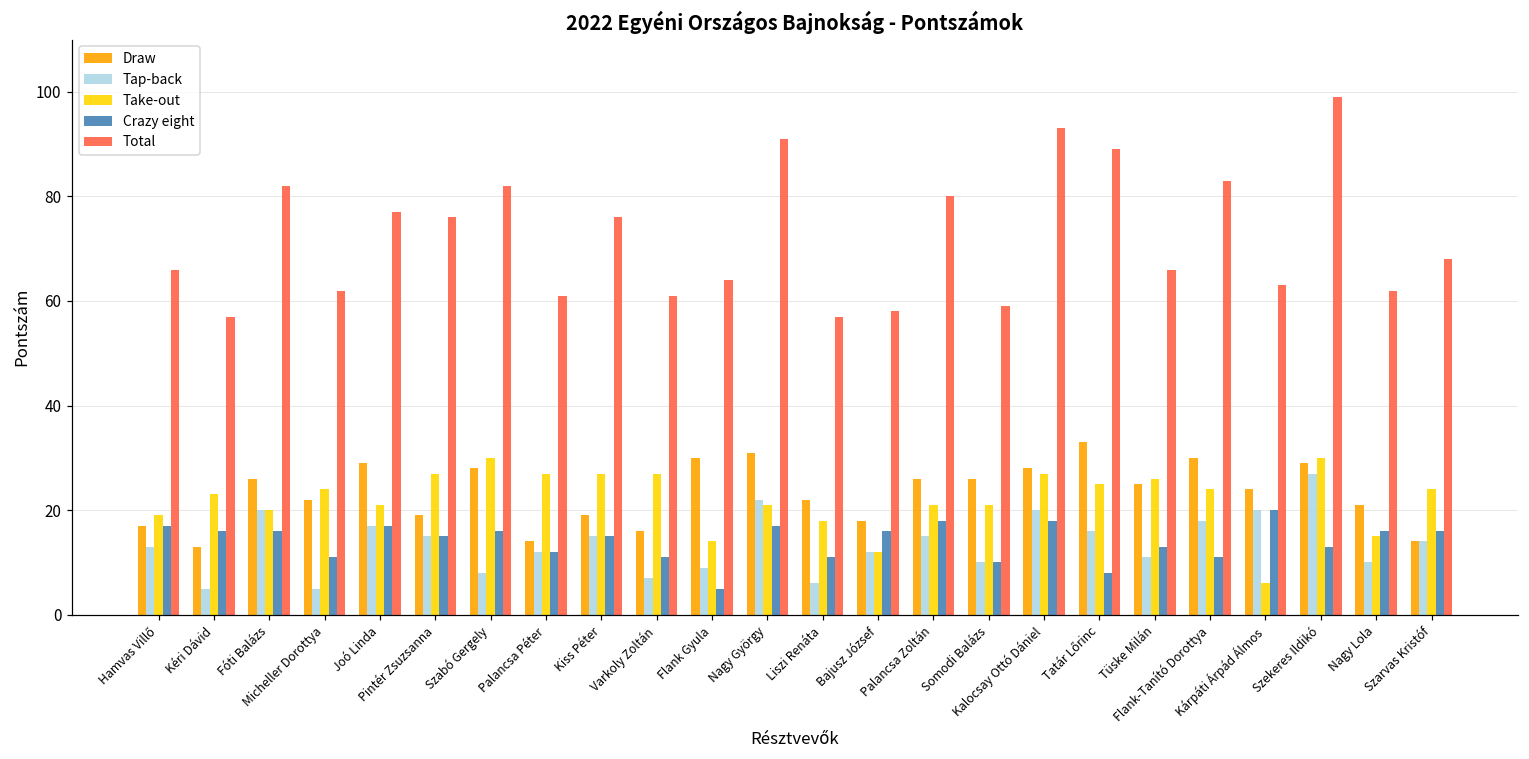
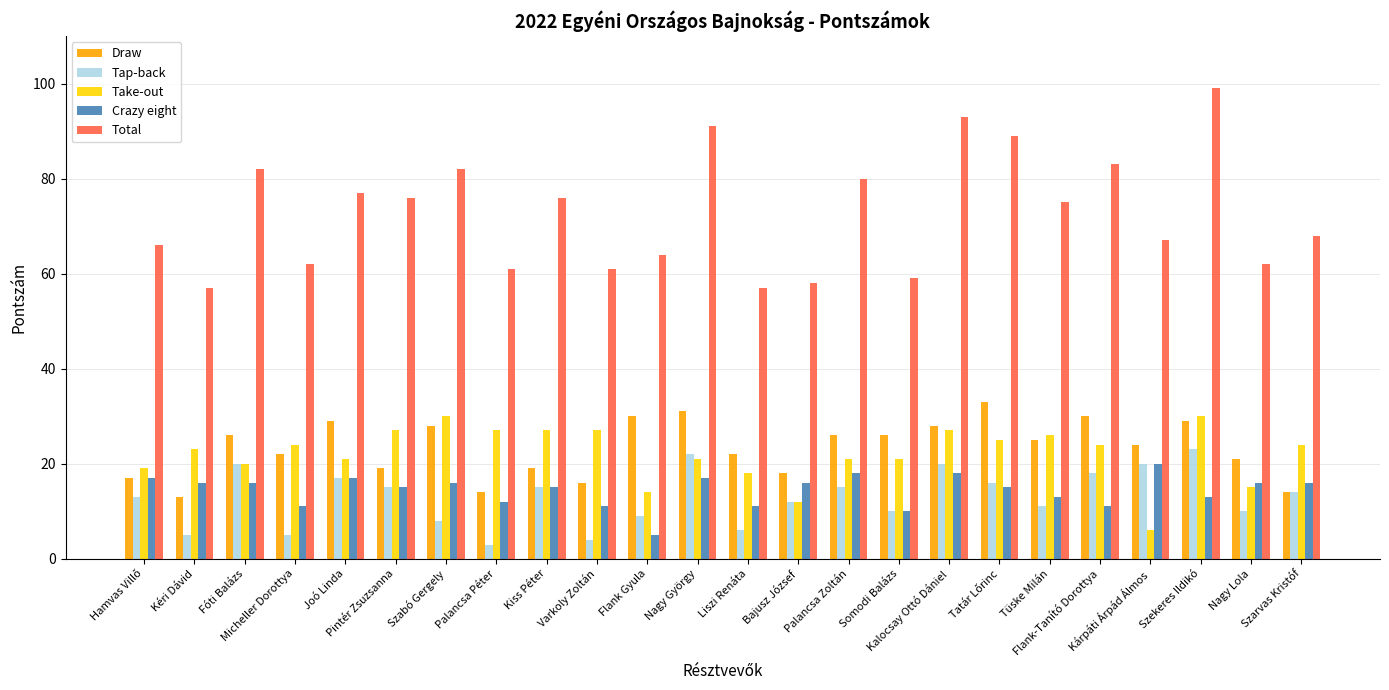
  {
    "Tap-back": {
      "Hamvas Villő": 13,
      "Kéri Dávid": 5,
      "Fóti Balázs": 20,
      "Micheller Dorottya": 5,
      "Joó Linda": 17,
      "Pintér Zsuzsanna": 15,
      "Szabó Gergely": 8,
-     "Palancsa Péter": 12,
+     "Palancsa Péter": 3,
      "Kiss Péter": 15,
-     "Varkoly Zoltán": 7,
+     "Varkoly Zoltán": 4,
      "Flank Gyula": 9,
      "Nagy György": 22,
      "Liszi Renáta": 6,
      "Bajusz József": 12,
      "Palancsa Zoltán": 15,
      "Somodi Balázs": 10,
      "Kalocsay Ottó Dániel": 20,
      "Tatár Lőrinc": 16,
      "Tüske Milán": 11,
      "Flank-Tanító Dorottya": 18,
      "Kárpáti Árpád Álmos": 20,
-     "Szekeres Ildikó": 27,
+     "Szekeres Ildikó": 23,
      "Nagy Lola": 10,
      "Szarvas Kristóf": 14
    },
    "Crazy eight": {
      "Hamvas Villő": 17,
      "Kéri Dávid": 16,
      "Fóti Balázs": 16,
      "Micheller Dorottya": 11,
      "Joó Linda": 17,
      "Pintér Zsuzsanna": 15,
      "Szabó Gergely": 16,
      "Palancsa Péter": 12,
      "Kiss Péter": 15,
      "Varkoly Zoltán": 11,
      "Flank Gyula": 5,
      "Nagy György": 17,
      "Liszi Renáta": 11,
      "Bajusz József": 16,
      "Palancsa Zoltán": 18,
      "Somodi Balázs": 10,
      "Kalocsay Ottó Dániel": 18,
-     "Tatár Lőrinc": 8,
+     "Tatár Lőrinc": 15,
      "Tüske Milán": 13,
      "Flank-Tanító Dorottya": 11,
      "Kárpáti Árpád Álmos": 20,
      "Szekeres Ildikó": 13,
      "Nagy Lola": 16,
      "Szarvas Kristóf": 16
    },
    "Total": {
      "Hamvas Villő": 66,
      "Kéri Dávid": 57,
      "Fóti Balázs": 82,
      "Micheller Dorottya": 62,
      "Joó Linda": 77,
      "Pintér Zsuzsanna": 76,
      "Szabó Gergely": 82,
      "Palancsa Péter": 61,
      "Kiss Péter": 76,
      "Varkoly Zoltán": 61,
      "Flank Gyula": 64,
      "Nagy György": 91,
      "Liszi Renáta": 57,
      "Bajusz József": 58,
      "Palancsa Zoltán": 80,
      "Somodi Balázs": 59,
      "Kalocsay Ottó Dániel": 93,
      "Tatár Lőrinc": 89,
-     "Tüske Milán": 66,
+     "Tüske Milán": 75,
      "Flank-Tanító Dorottya": 83,
-     "Kárpáti Árpád Álmos": 63,
+     "Kárpáti Árpád Álmos": 67,
      "Szekeres Ildikó": 99,
      "Nagy Lola": 62,
      "Szarvas Kristóf": 68
    }
  }
